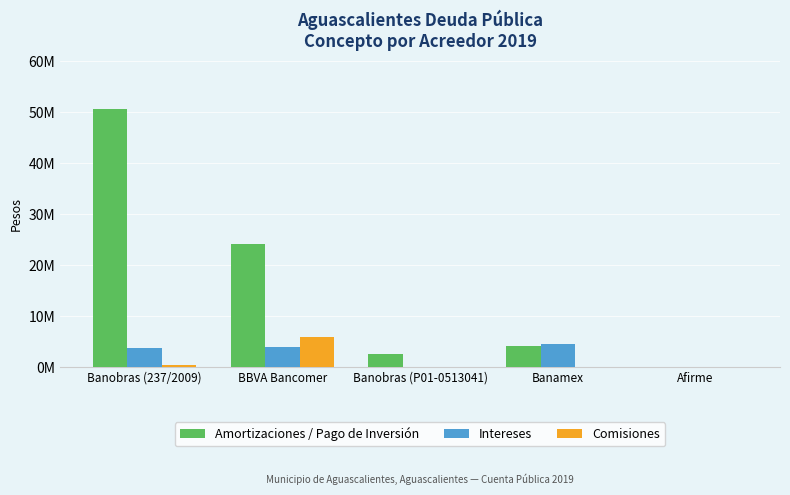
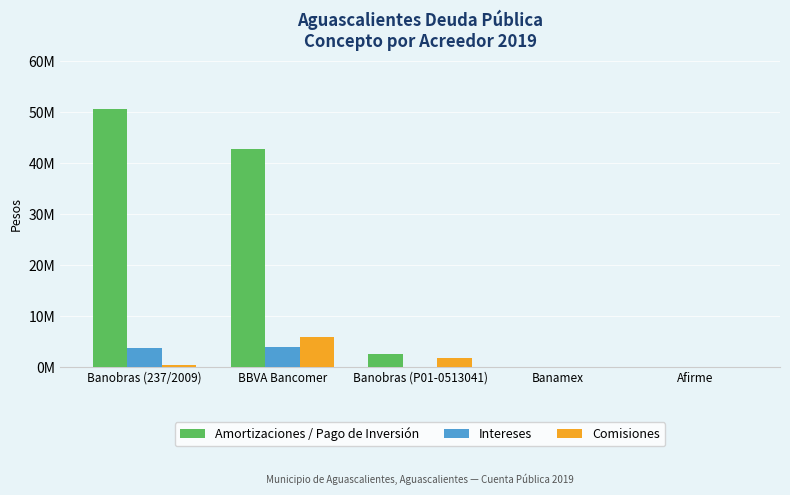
  {
    "Amortizaciones / Pago de Inversión": {
      "Banobras (237/2009)": 51000000,
-     "BBVA Bancomer": 24000000,
+     "BBVA Bancomer": 43000000,
      "Banobras (P01-0513041)": 3000000,
-     "Banamex": 4000000,
+     "Banamex": 0,
      "Afirme": 0
    },
    "Intereses": {
      "Banobras (237/2009)": 4000000,
      "BBVA Bancomer": 4000000,
      "Banobras (P01-0513041)": 0,
-     "Banamex": 4000000,
+     "Banamex": 0,
      "Afirme": 0
    },
    "Comisiones": {
      "BBVA Bancomer": 6000000,
-     "Banobras (P01-0513041)": 0,
+     "Banobras (P01-0513041)": 2000000,
      "Banamex": 0,
      "Afirme": 0
    }
  }
